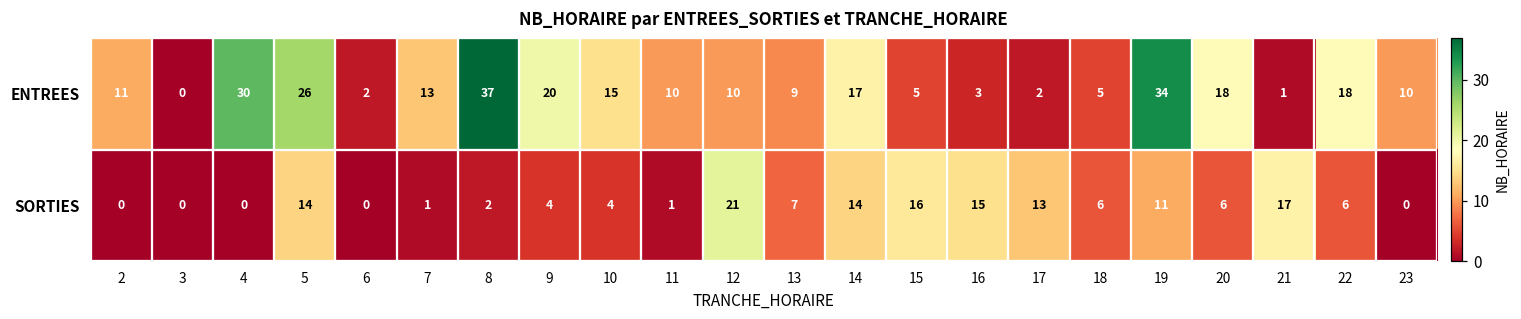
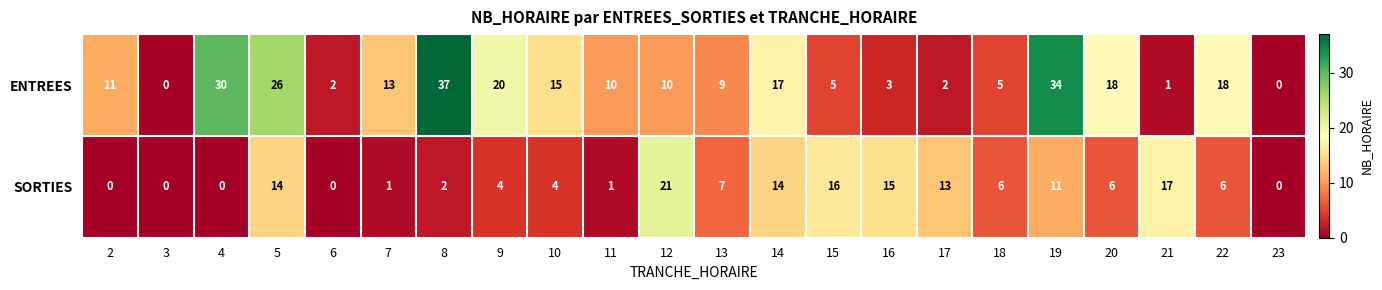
  {
    "ENTREES": {
      "2": 11,
      "3": 0,
      "4": 30,
      "5": 26,
      "6": 2,
      "7": 13,
      "8": 37,
      "9": 20,
      "10": 15,
      "11": 10,
      "12": 10,
      "13": 9,
      "14": 17,
      "15": 5,
      "16": 3,
      "17": 2,
      "18": 5,
      "19": 34,
      "20": 18,
      "21": 1,
      "22": 18,
-     "23": 10
+     "23": 0
    },
    "SORTIES": {
      "2": 0,
      "3": 0,
      "4": 0,
      "5": 14,
      "6": 0,
      "7": 1,
      "8": 2,
      "9": 4,
      "10": 4,
      "11": 1,
      "12": 21,
      "13": 7,
      "14": 14,
      "15": 16,
      "16": 15,
      "17": 13,
      "18": 6,
      "19": 11,
      "20": 6,
      "21": 17,
      "22": 6,
      "23": 0
    }
  }
